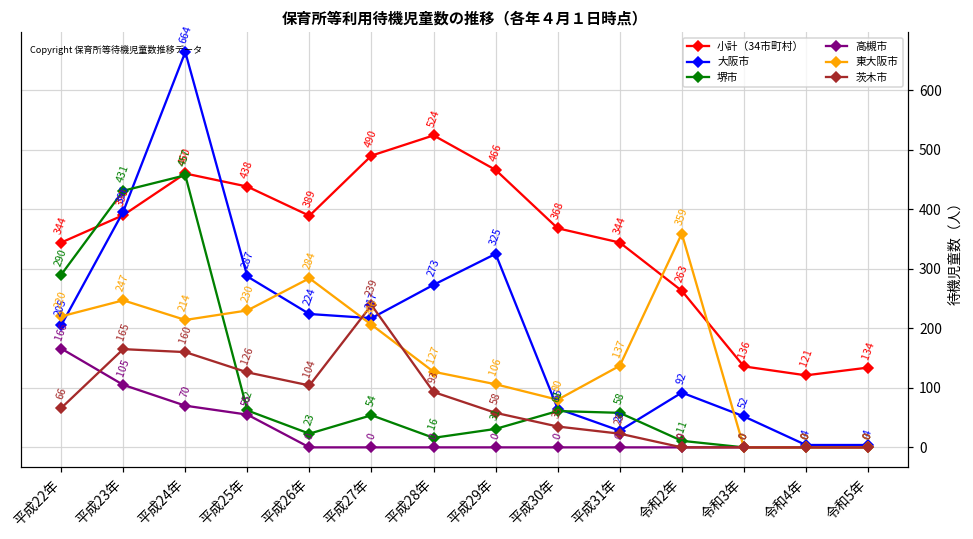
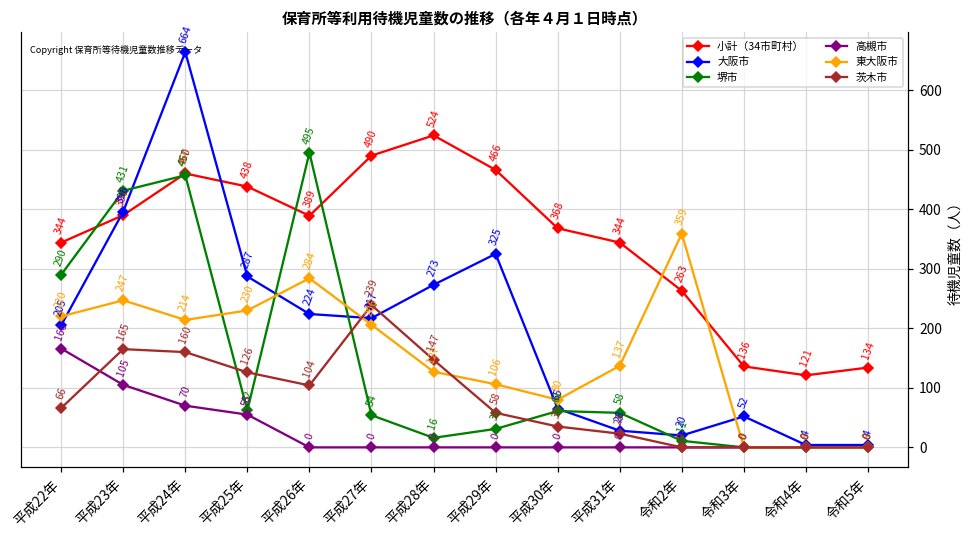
  {
    "小計（34市町村）": {
      "平成22年": 344,
      "平成25年": 438,
      "平成26年": 389,
      "平成27年": 490,
      "平成28年": 524,
      "平成29年": 466,
      "平成30年": 368,
      "平成31年": 344,
      "令和2年": 263,
      "令和3年": 136,
      "令和4年": 121,
      "令和5年": 134
    },
    "大阪市": {
      "平成24年": 664,
      "平成25年": 287,
      "平成26年": 224,
      "平成28年": 273,
      "平成29年": 325,
-     "令和2年": 92,
+     "令和2年": 20,
      "令和3年": 52
    },
    "堺市": {
      "平成22年": 290,
      "平成23年": 431,
-     "平成26年": 23,
+     "平成26年": 495,
      "平成27年": 54,
      "平成28年": 16,
      "平成31年": 58
    },
    "高槻市": {
      "平成23年": 105,
      "平成24年": 70,
      "平成26年": 0,
      "平成27年": 0,
      "平成30年": 0
    },
    "東大阪市": {
      "平成23年": 247,
      "平成24年": 214,
      "平成25年": 230,
      "平成26年": 284,
      "平成29年": 106,
      "平成31年": 137,
      "令和2年": 359
    },
    "茨木市": {
      "平成22年": 66,
      "平成23年": 165,
      "平成24年": 160,
      "平成25年": 126,
      "平成26年": 104,
-     "平成28年": 93,
+     "平成28年": 147,
      "平成29年": 58
    }
  }
